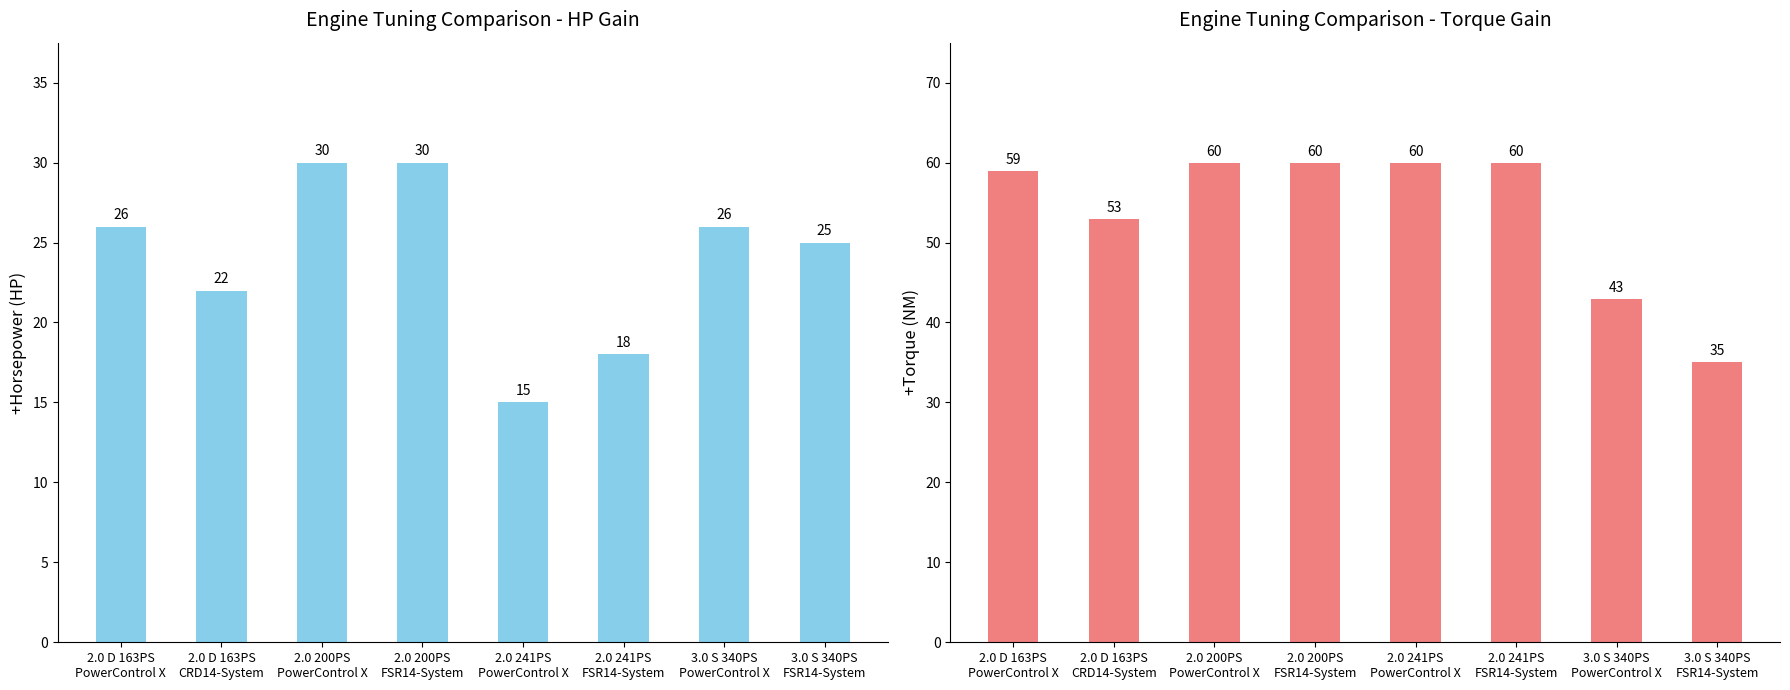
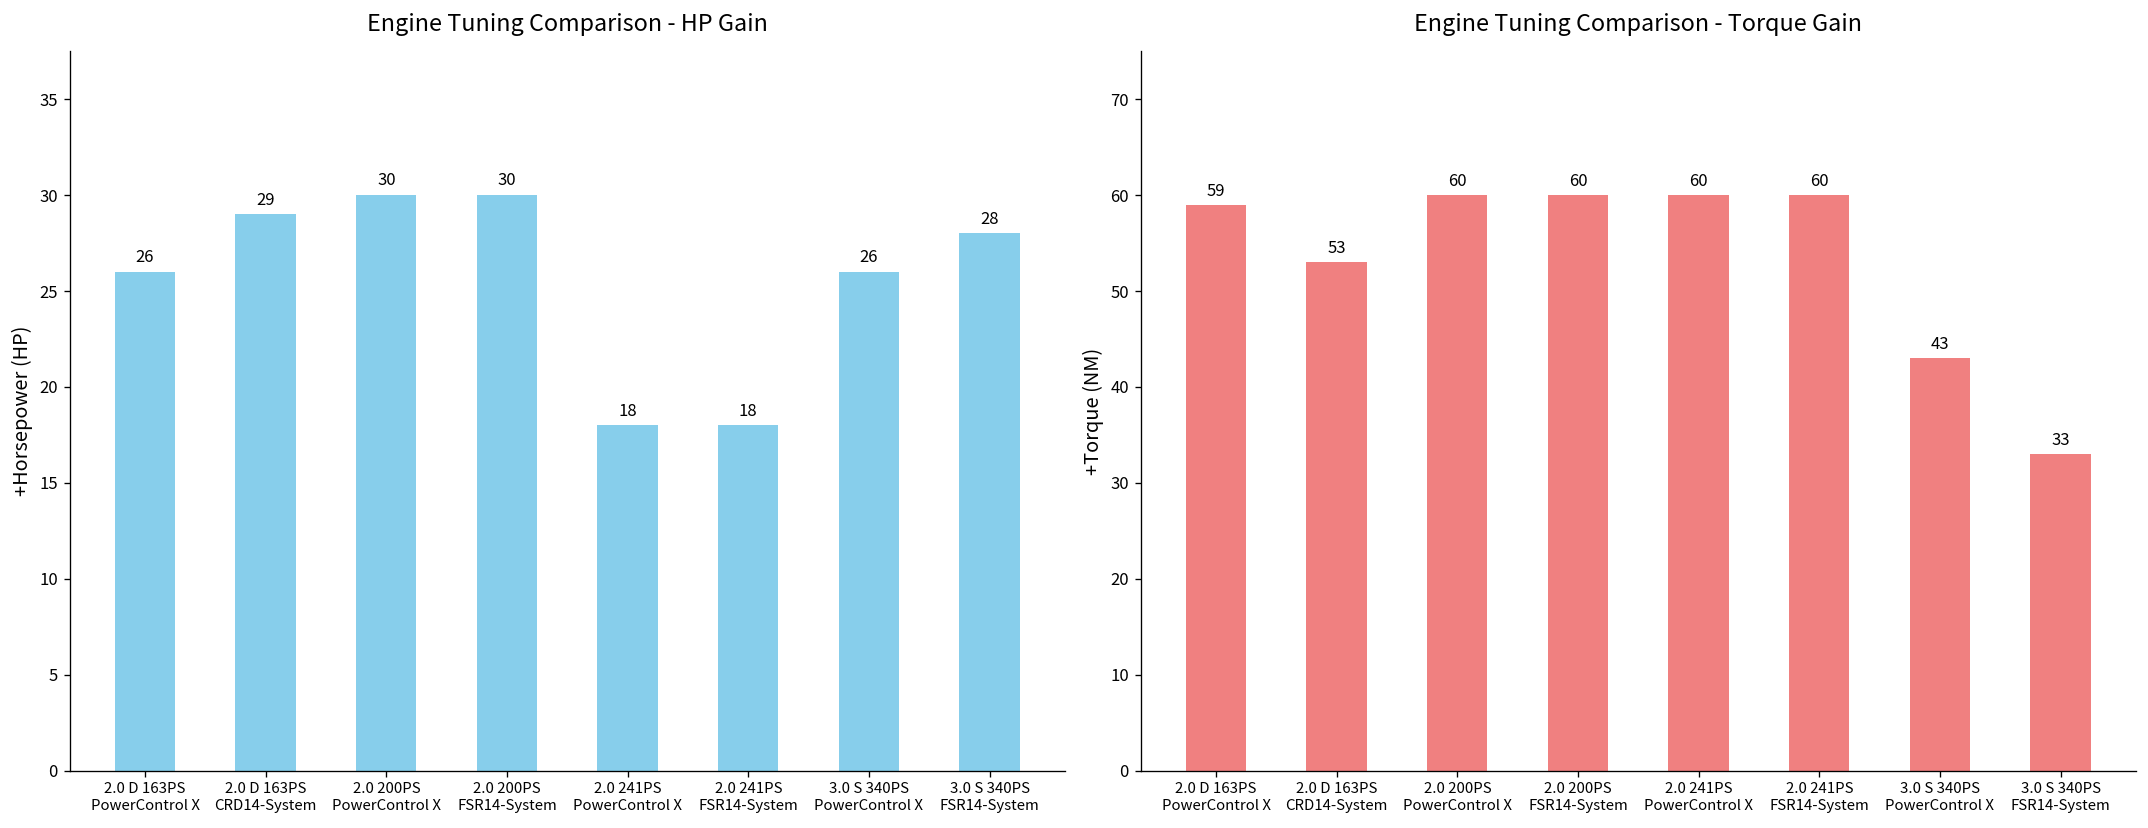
  {
    "Engine Tuning Comparison - HP Gain": {
      "2.0 D 163PS PowerControl X": 26,
-     "2.0 D 163PS CRD14-System": 22,
+     "2.0 D 163PS CRD14-System": 29,
      "2.0 200PS PowerControl X": 30,
      "2.0 200PS FSR14-System": 30,
-     "2.0 241PS PowerControl X": 15,
+     "2.0 241PS PowerControl X": 18,
      "2.0 241PS FSR14-System": 18,
      "3.0 S 340PS PowerControl X": 26,
-     "3.0 S 340PS FSR14-System": 25
+     "3.0 S 340PS FSR14-System": 28
    },
    "Engine Tuning Comparison - Torque Gain": {
      "2.0 D 163PS PowerControl X": 59,
      "2.0 D 163PS CRD14-System": 53,
      "2.0 200PS PowerControl X": 60,
      "2.0 200PS FSR14-System": 60,
      "2.0 241PS PowerControl X": 60,
      "2.0 241PS FSR14-System": 60,
      "3.0 S 340PS PowerControl X": 43,
-     "3.0 S 340PS FSR14-System": 35
+     "3.0 S 340PS FSR14-System": 33
    }
  }
